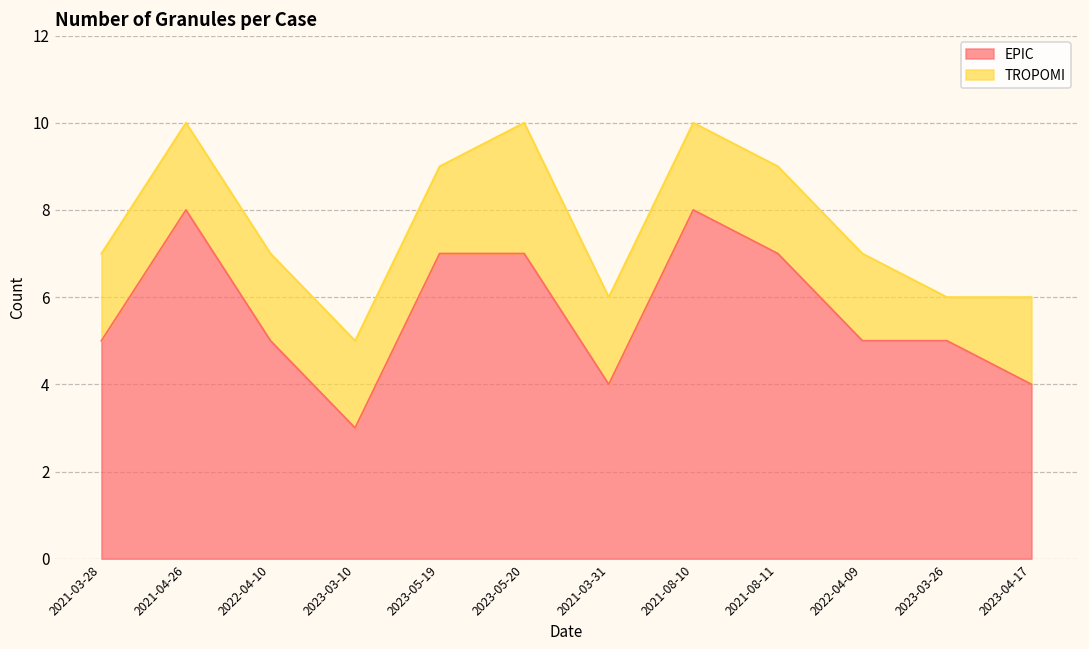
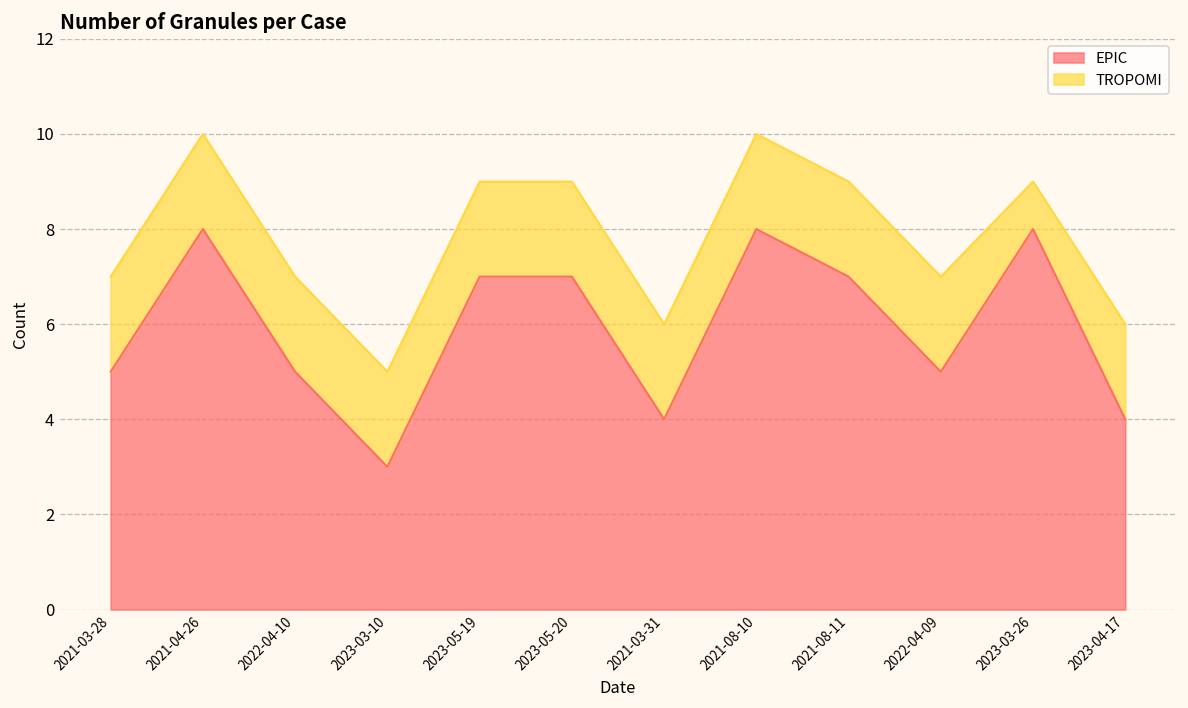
  {
    "EPIC": {
      "2021-03-28": 5,
      "2021-04-26": 8,
      "2022-04-10": 5,
      "2023-03-10": 3,
      "2023-05-19": 7,
      "2023-05-20": 7,
      "2021-03-31": 4,
      "2021-08-10": 8,
      "2021-08-11": 7,
      "2022-04-09": 5,
-     "2023-03-26": 5,
+     "2023-03-26": 8,
      "2023-04-17": 4
    },
    "TROPOMI": {
      "2021-03-28": 2,
      "2021-04-26": 2,
      "2022-04-10": 2,
      "2023-03-10": 2,
      "2023-05-19": 2,
-     "2023-05-20": 3,
+     "2023-05-20": 2,
      "2021-03-31": 2,
      "2021-08-10": 2,
      "2021-08-11": 2,
      "2022-04-09": 2,
      "2023-03-26": 1,
      "2023-04-17": 2
    }
  }
